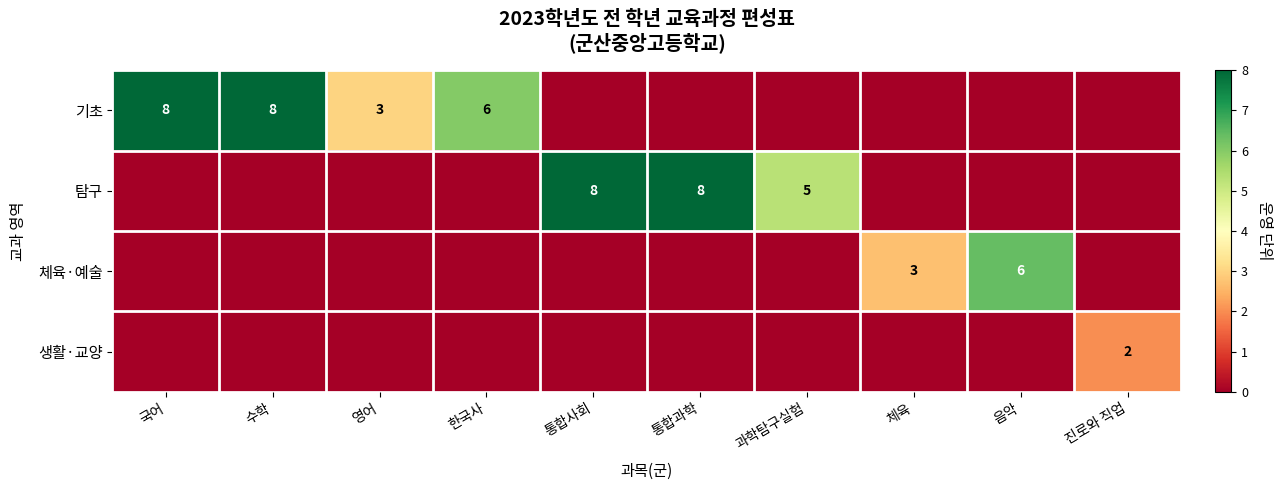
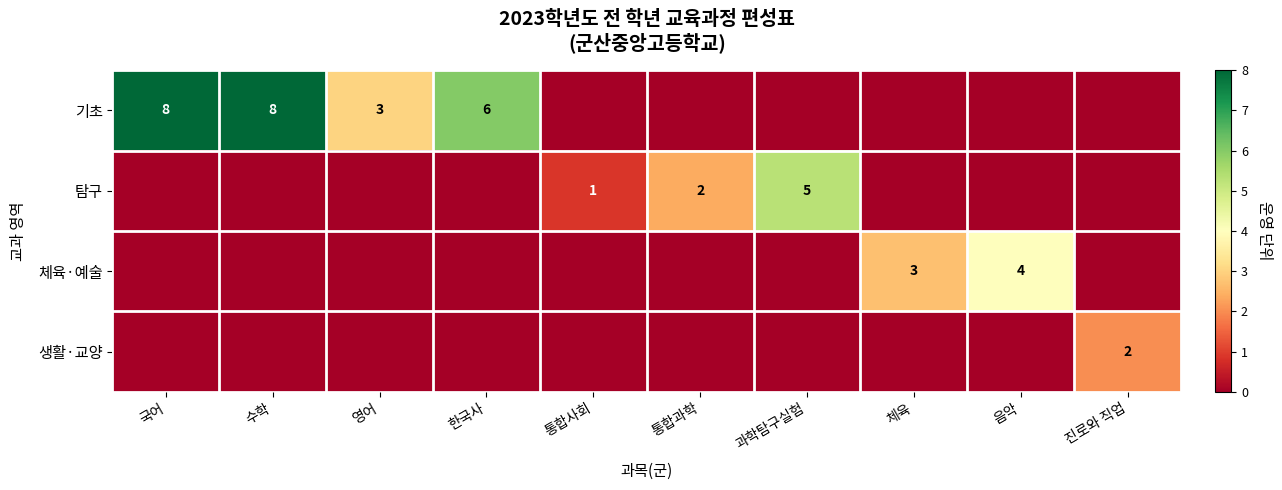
  {
    "기초": {
      "국어": 8,
      "수학": 8,
      "영어": 3,
      "한국사": 6
    },
    "탐구": {
-     "통합사회": 8,
-     "통합과학": 8,
+     "통합사회": 1,
+     "통합과학": 2,
      "과학탐구실험": 5
    },
    "체육·예술": {
      "체육": 3,
-     "음악": 6
+     "음악": 4
    },
    "생활·교양": {
      "진로와 직업": 2
    }
  }
